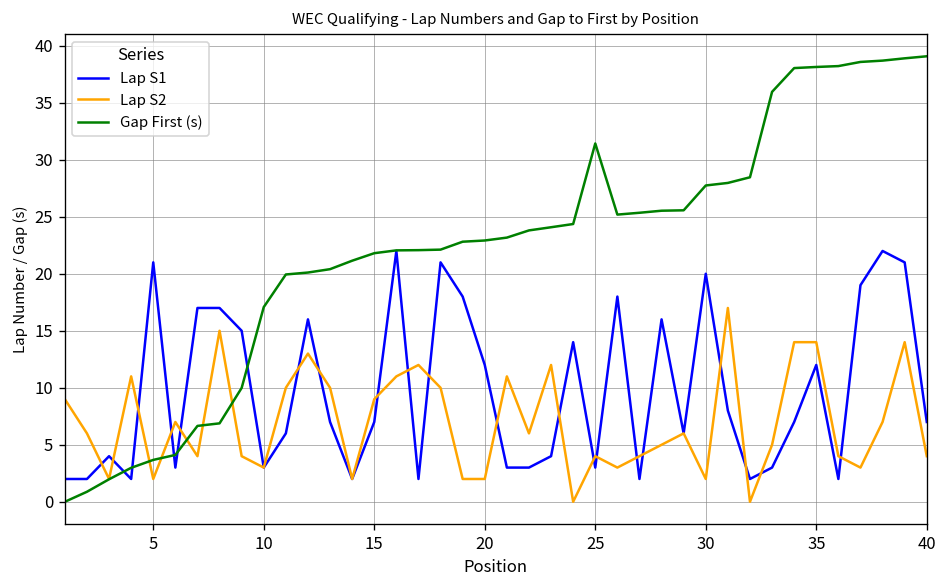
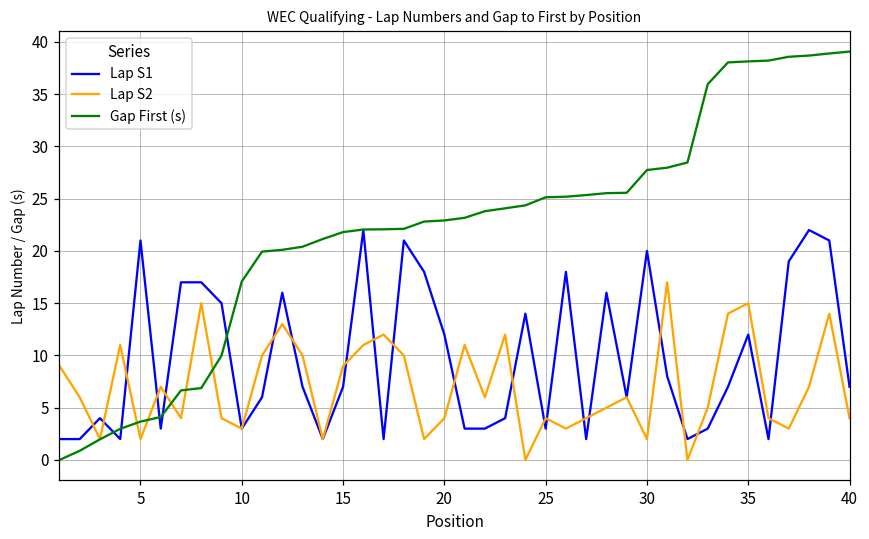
  {
    "Lap S1": {
      "5": 21,
      "15": 7,
      "20": 12,
      "25": 3,
      "30": 20,
      "35": 12,
      "40": 7
    },
    "Lap S2": {
      "5": 2,
      "15": 9,
-     "20": 2,
+     "20": 4,
      "25": 4,
      "30": 2,
-     "35": 14,
+     "35": 15,
      "40": 4
    },
    "Gap First (s)": {
      "5": 4,
      "10": 17,
      "15": 22,
      "20": 23,
-     "25": 31,
+     "25": 25,
      "30": 28,
      "35": 38,
      "40": 39
    }
  }
